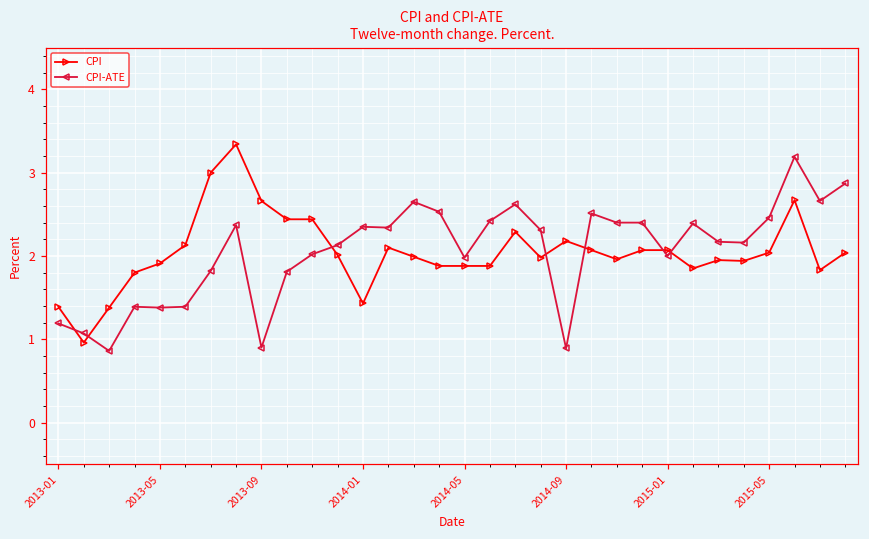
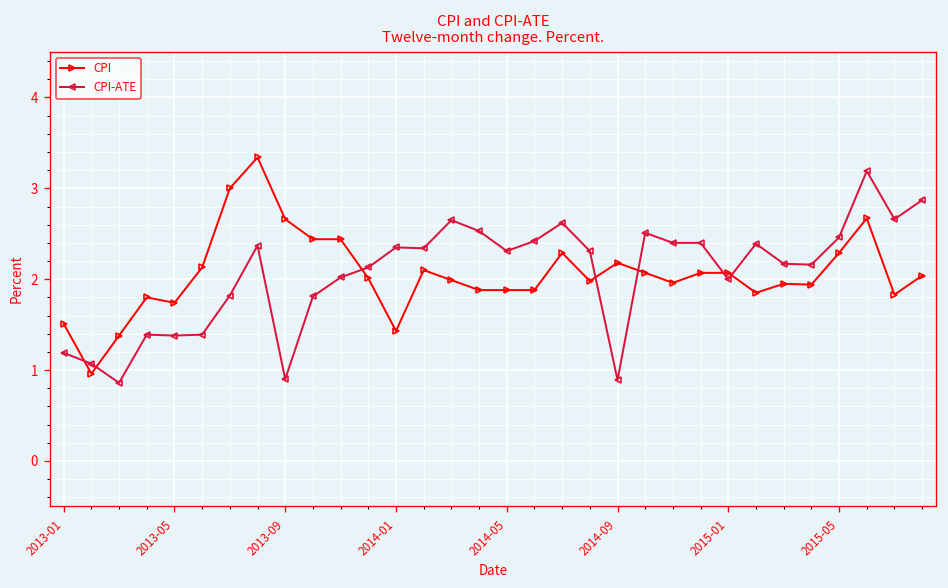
  {
    "CPI": {
-     "2013-01": 1.4,
-     "2013-05": 1.9,
+     "2013-01": 1.5,
+     "2013-05": 1.7,
      "2013-09": 2.7,
      "2014-01": 1.4,
      "2014-05": 1.9,
      "2014-09": 2.2,
      "2015-01": 2.1,
-     "2015-05": 2.0
+     "2015-05": 2.3
    },
    "CPI-ATE": {
      "2013-01": 1.2,
      "2013-05": 1.4,
      "2013-09": 0.9,
      "2014-01": 2.4,
-     "2014-05": 2.0,
+     "2014-05": 2.3,
      "2014-09": 0.9,
      "2015-01": 2.0,
      "2015-05": 2.5
    }
  }
